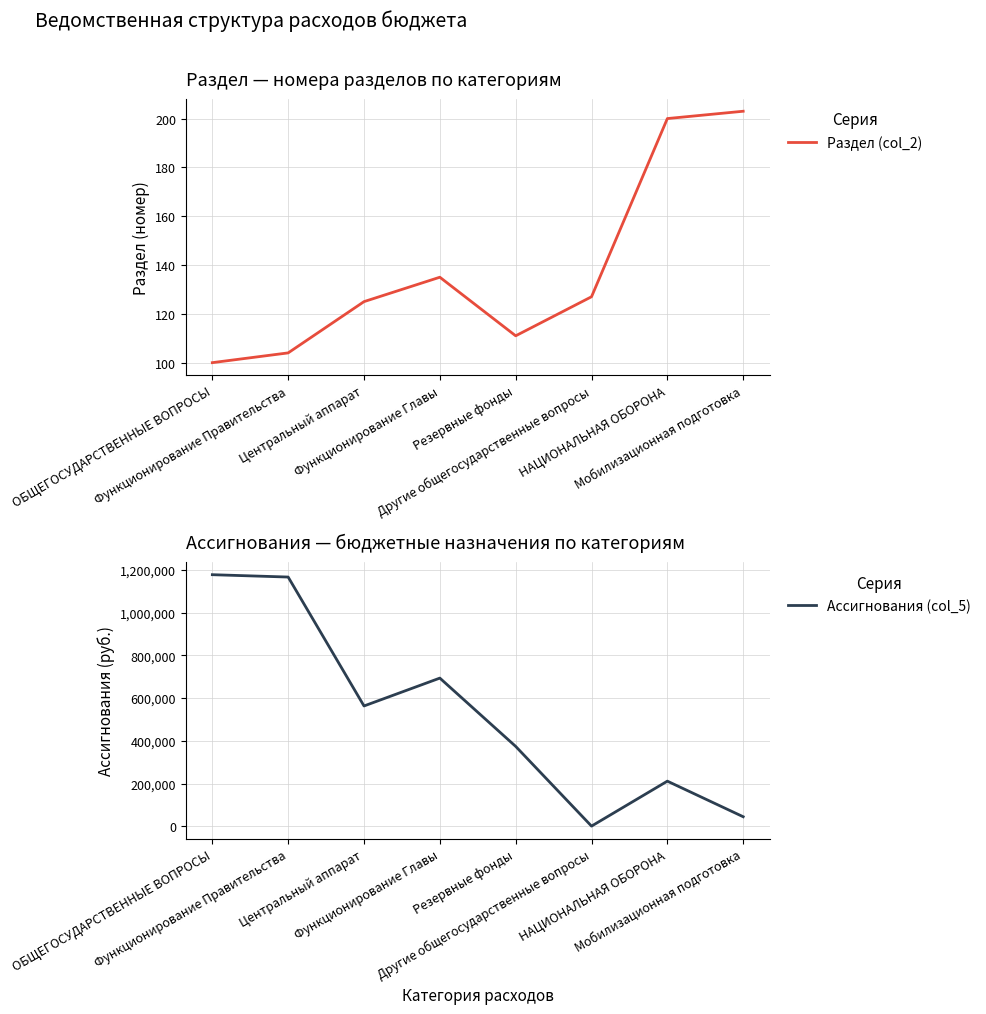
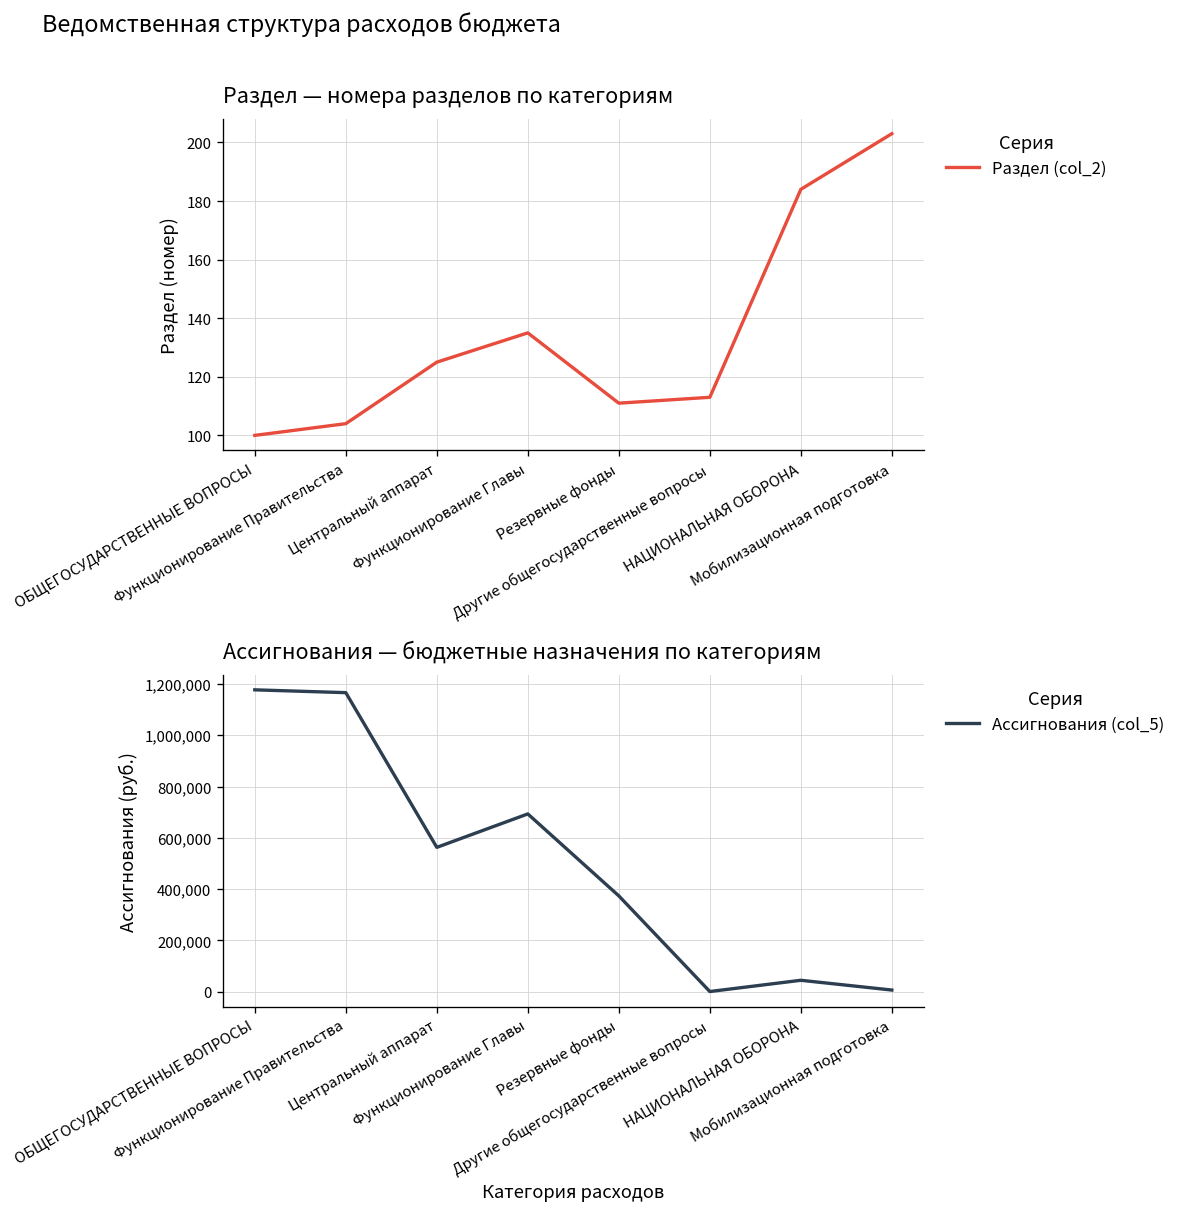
  {
    "Раздел — номера разделов по категориям": {
      "ОБЩЕГОСУДАРСТВЕННЫЕ ВОПРОСЫ": "100",
      "Функционирование Правительства": "104",
      "Центральный аппарат": "125",
      "Функционирование Главы": "135",
      "Резервные фонды": "111",
-     "Другие общегосударственные вопросы": "127",
-     "НАЦИОНАЛЬНАЯ ОБОРОНА": "200",
+     "Другие общегосударственные вопросы": "113",
+     "НАЦИОНАЛЬНАЯ ОБОРОНА": "184",
      "Мобилизационная подготовка": "203"
    },
    "Ассигнования — бюджетные назначения по категориям": {
      "ОБЩЕГОСУДАРСТВЕННЫЕ ВОПРОСЫ": "1,180,000",
      "Функционирование Правительства": "1,170,000",
      "Центральный аппарат": "560,000",
      "Функционирование Главы": "690,000",
      "Резервные фонды": "370,000",
      "Другие общегосударственные вопросы": "0",
-     "НАЦИОНАЛЬНАЯ ОБОРОНА": "210,000",
-     "Мобилизационная подготовка": "40,000"
+     "НАЦИОНАЛЬНАЯ ОБОРОНА": "40,000",
+     "Мобилизационная подготовка": "10,000"
    }
  }
